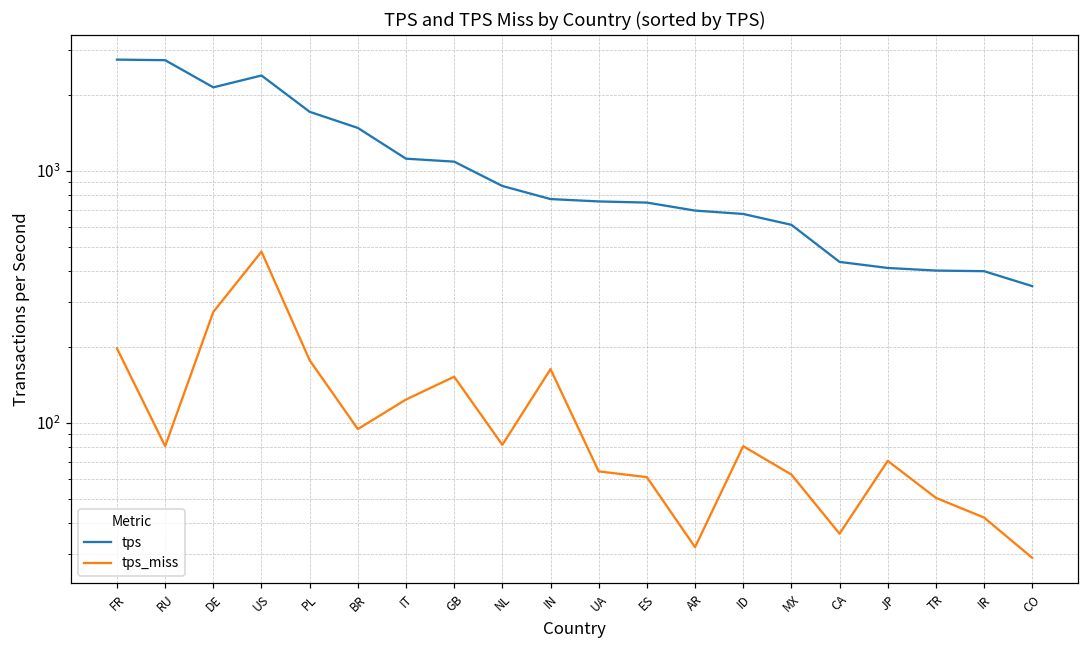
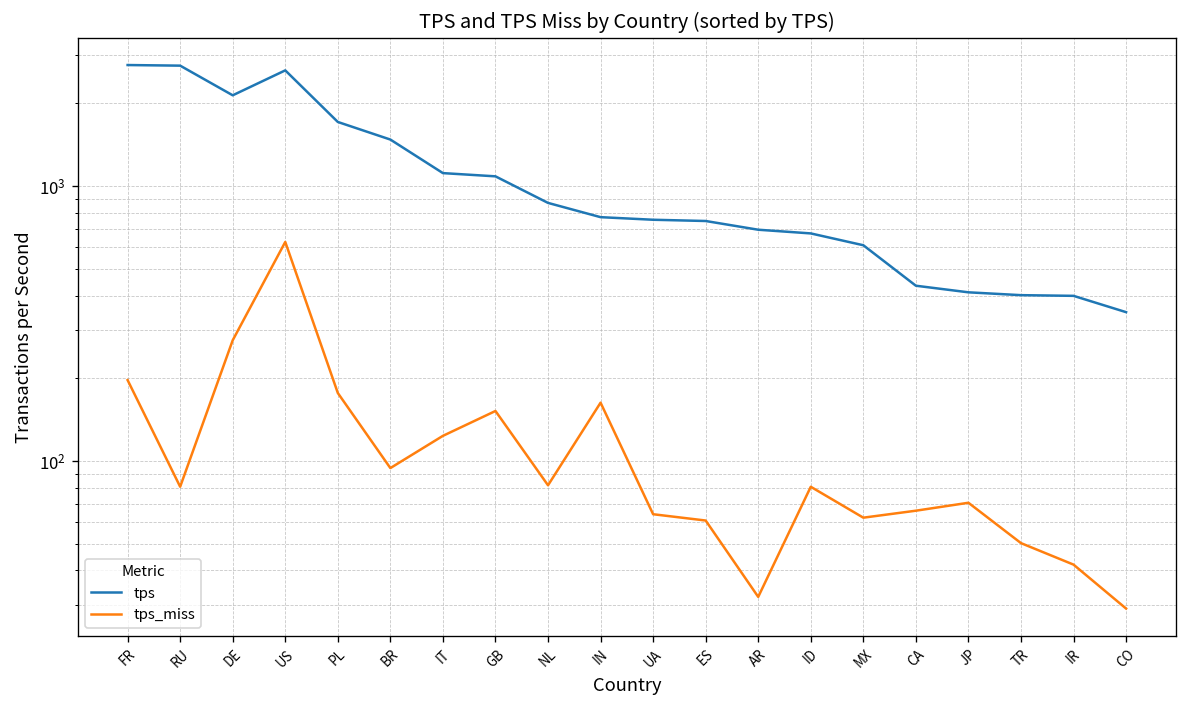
  {
    "tps": {
      "FR": 2800,
      "RU": 2700,
      "DE": 2100,
-     "US": 2400,
+     "US": 2600,
      "PL": 1700,
      "BR": 1500,
      "IT": 1100,
      "GB": 1100,
      "NL": 870,
      "IN": 770,
      "UA": 750,
      "ES": 750,
      "AR": 690,
      "ID": 670,
      "MX": 610,
      "CA": 430,
      "JP": 410,
      "TR": 400,
      "IR": 400,
      "CO": 350
    },
    "tps_miss": {
      "FR": 200,
      "RU": 81,
      "DE": 280,
-     "US": 480,
+     "US": 630,
      "PL": 180,
      "BR": 94,
      "IT": 120,
      "GB": 150,
      "NL": 82,
      "IN": 160,
      "UA": 64,
      "ES": 61,
      "AR": 32,
      "ID": 81,
      "MX": 62,
-     "CA": 36,
+     "CA": 66,
      "JP": 71,
      "TR": 50,
      "IR": 42,
      "CO": 29
    }
  }
